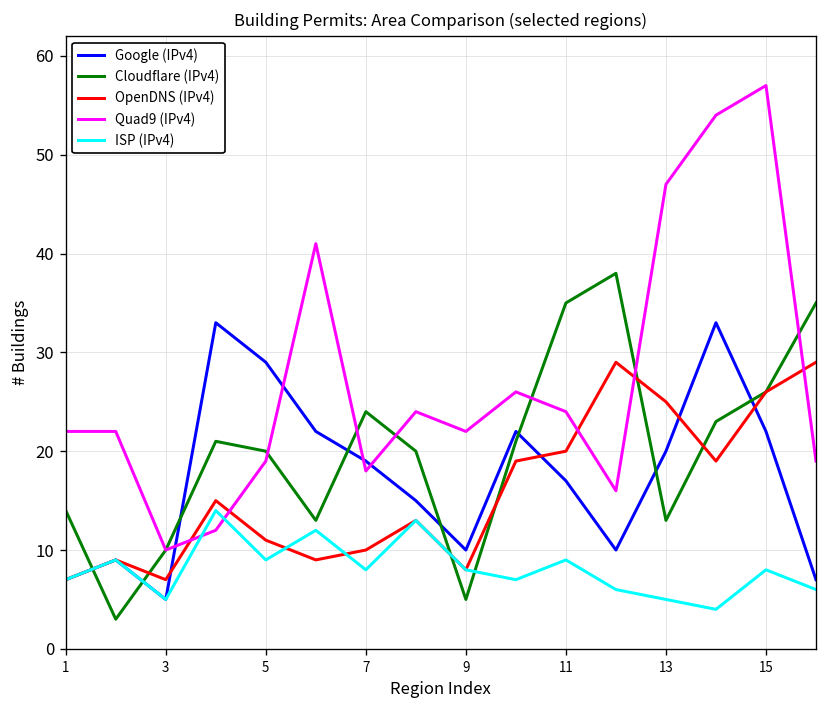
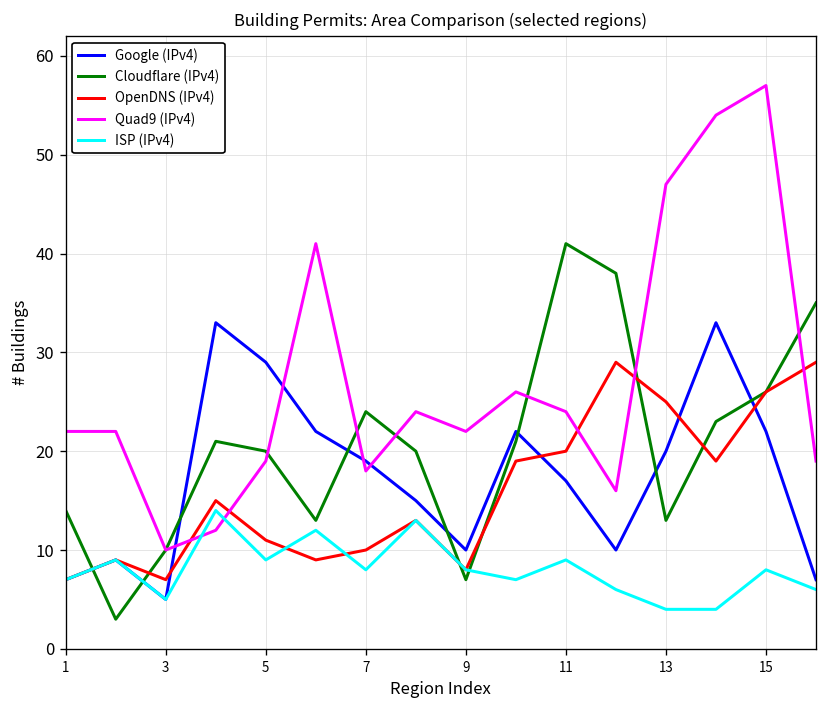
  {
    "Google (IPv4)": {
      "5": 29,
      "7": 19,
      "9": 10,
      "11": 17,
      "13": 20,
      "15": 22
    },
    "Cloudflare (IPv4)": {
      "1": 14,
      "5": 20,
      "7": 24,
-     "9": 5,
-     "11": 35,
+     "9": 7,
+     "11": 41,
      "13": 13
    },
    "OpenDNS (IPv4)": {
      "3": 7,
      "5": 11,
      "7": 10,
      "11": 20,
      "13": 25
    },
    "Quad9 (IPv4)": {
      "1": 22,
      "5": 19,
      "7": 18,
      "9": 22,
      "11": 24,
      "13": 47,
      "15": 57
    },
    "ISP (IPv4)": {
      "5": 9,
      "7": 8,
      "11": 9,
-     "13": 5,
+     "13": 4,
      "15": 8
    }
  }
